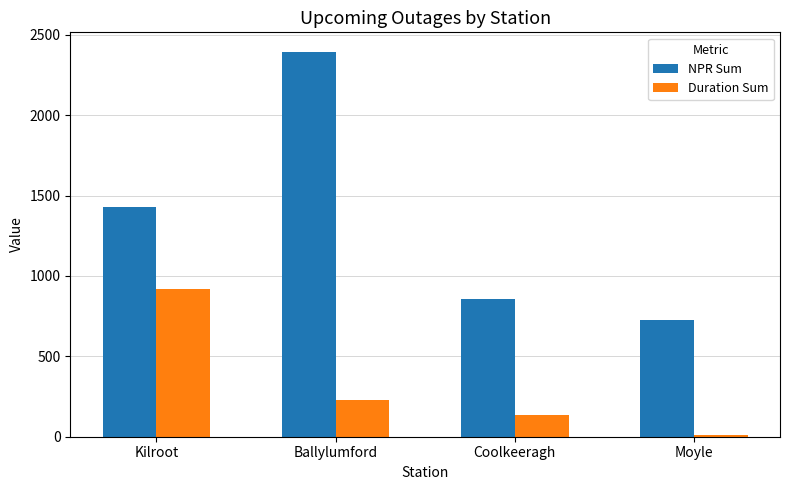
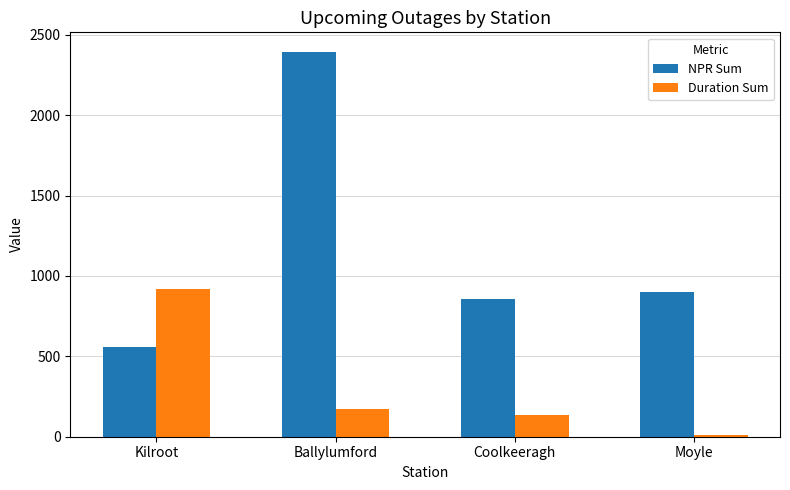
  {
    "NPR Sum": {
-     "Kilroot": 1430,
+     "Kilroot": 560,
      "Ballylumford": 2400,
      "Coolkeeragh": 860,
-     "Moyle": 720
+     "Moyle": 900
    },
    "Duration Sum": {
      "Kilroot": 920,
-     "Ballylumford": 230,
+     "Ballylumford": 170,
      "Coolkeeragh": 130
    }
  }
